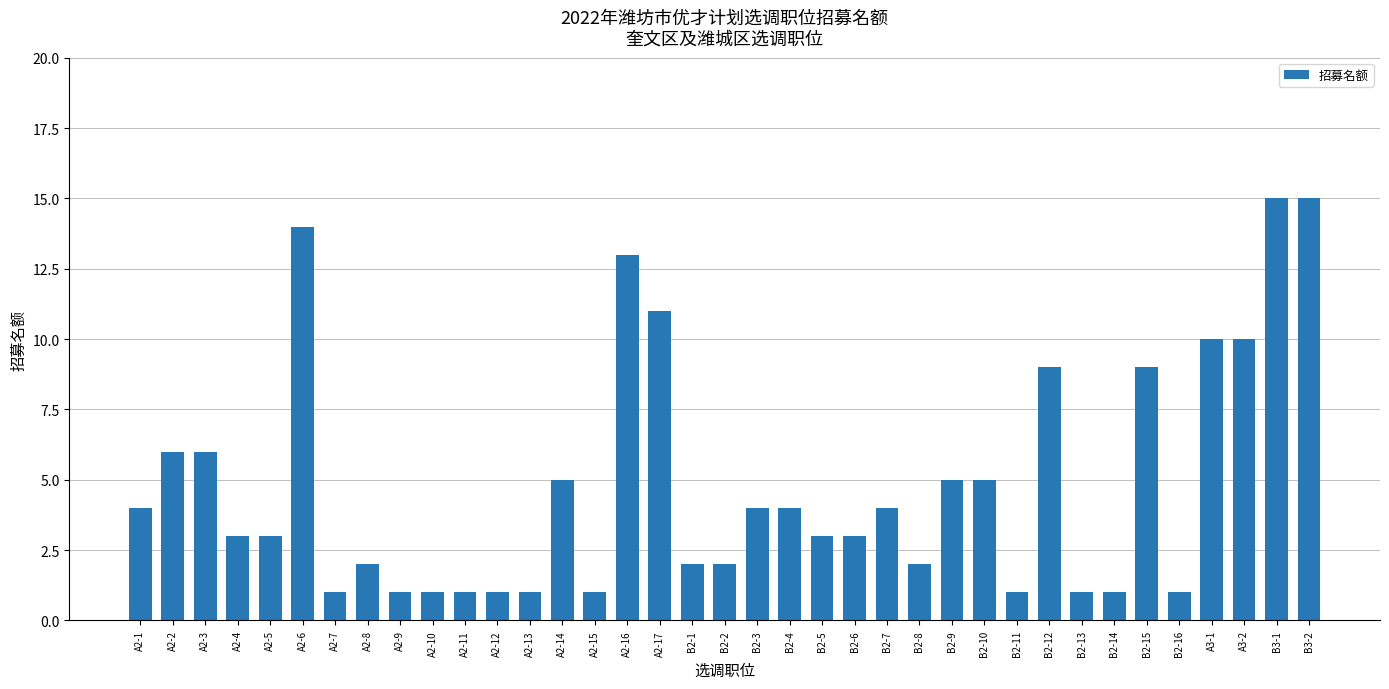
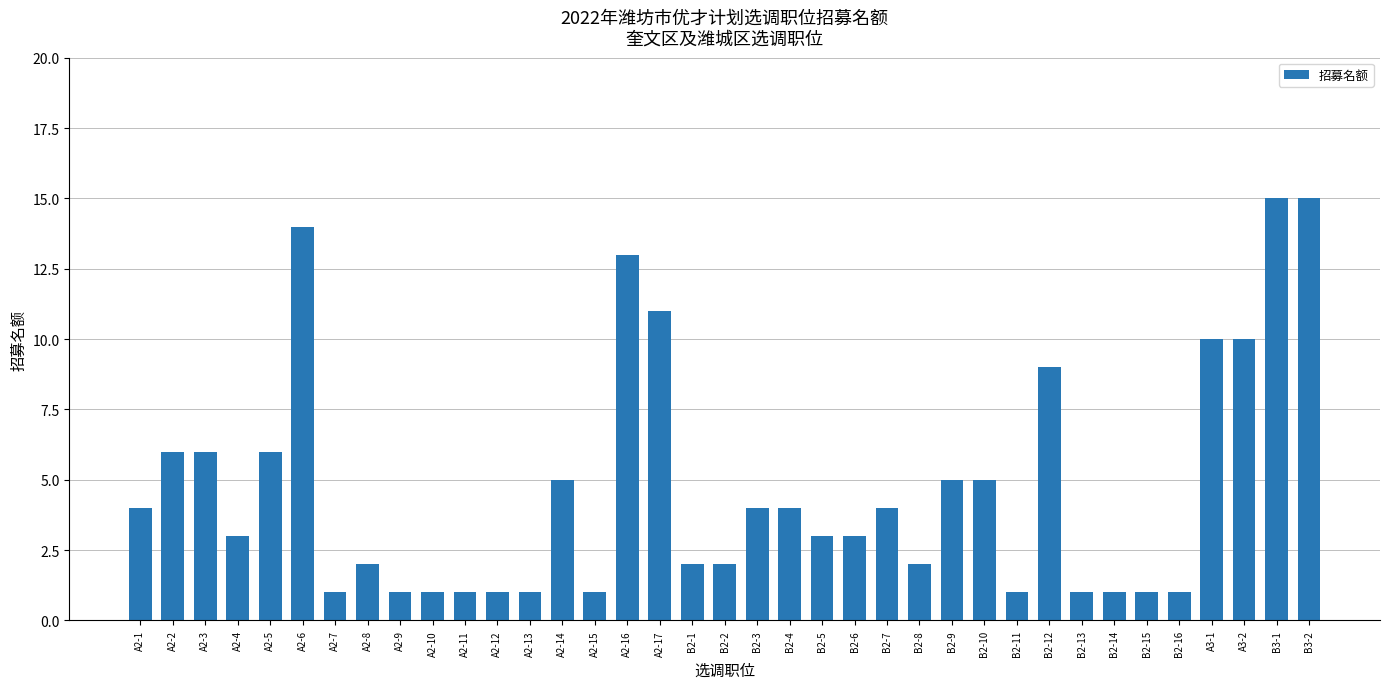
  {
    "A2-1": 4,
    "A2-2": 6,
    "A2-3": 6,
    "A2-4": 3,
-   "A2-5": 3,
+   "A2-5": 6,
    "A2-6": 14,
    "A2-7": 1,
    "A2-8": 2,
    "A2-9": 1,
    "A2-10": 1,
    "A2-11": 1,
    "A2-12": 1,
    "A2-13": 1,
    "A2-14": 5,
    "A2-15": 1,
    "A2-16": 13,
    "A2-17": 11,
    "B2-1": 2,
    "B2-2": 2,
    "B2-3": 4,
    "B2-4": 4,
    "B2-5": 3,
    "B2-6": 3,
    "B2-7": 4,
    "B2-8": 2,
    "B2-9": 5,
    "B2-10": 5,
    "B2-11": 1,
    "B2-12": 9,
    "B2-13": 1,
    "B2-14": 1,
-   "B2-15": 9,
+   "B2-15": 1,
    "B2-16": 1,
    "A3-1": 10,
    "A3-2": 10,
    "B3-1": 15,
    "B3-2": 15
  }
